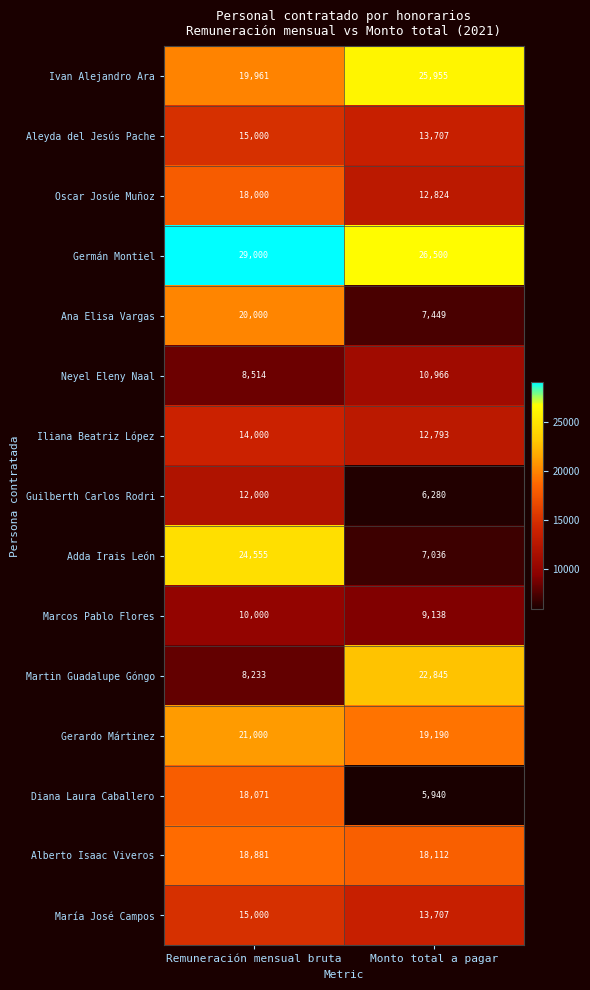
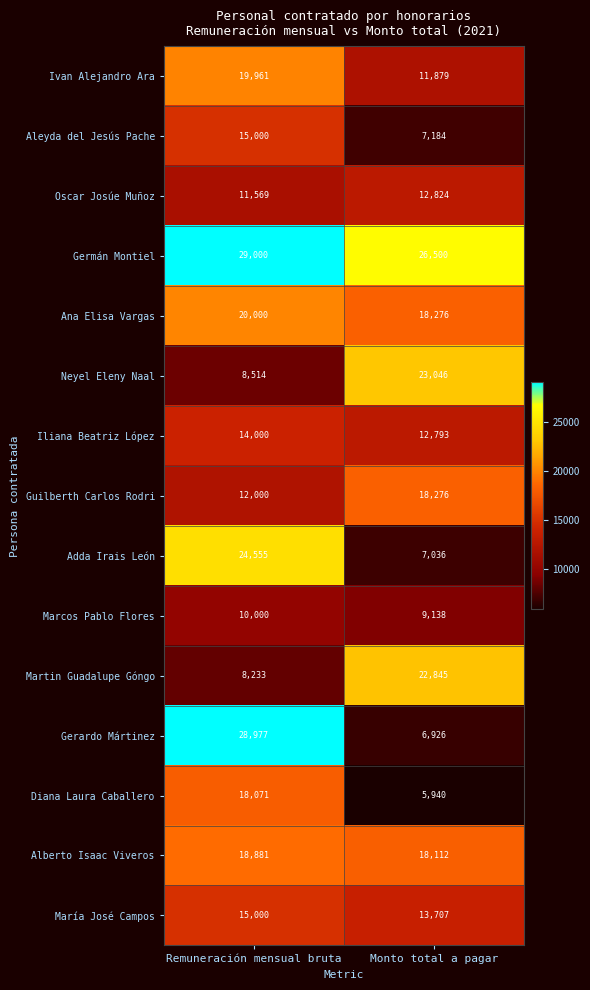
  {
    "Ivan Alejandro Ara": {
      "Remuneración mensual bruta": "19,961",
-     "Monto total a pagar": "25,955"
+     "Monto total a pagar": "11,879"
    },
    "Aleyda del Jesús Pache": {
      "Remuneración mensual bruta": "15,000",
-     "Monto total a pagar": "13,707"
+     "Monto total a pagar": "7,184"
    },
    "Oscar Josúe Muñoz": {
-     "Remuneración mensual bruta": "18,000",
+     "Remuneración mensual bruta": "11,569",
      "Monto total a pagar": "12,824"
    },
    "Germán Montiel": {
      "Remuneración mensual bruta": "29,000",
      "Monto total a pagar": "26,500"
    },
    "Ana Elisa Vargas": {
      "Remuneración mensual bruta": "20,000",
-     "Monto total a pagar": "7,449"
+     "Monto total a pagar": "18,276"
    },
    "Neyel Eleny Naal": {
      "Remuneración mensual bruta": "8,514",
-     "Monto total a pagar": "10,966"
+     "Monto total a pagar": "23,046"
    },
    "Iliana Beatriz López": {
      "Remuneración mensual bruta": "14,000",
      "Monto total a pagar": "12,793"
    },
    "Guilberth Carlos Rodri": {
      "Remuneración mensual bruta": "12,000",
-     "Monto total a pagar": "6,280"
+     "Monto total a pagar": "18,276"
    },
    "Adda Irais León": {
      "Remuneración mensual bruta": "24,555",
      "Monto total a pagar": "7,036"
    },
    "Marcos Pablo Flores": {
      "Remuneración mensual bruta": "10,000",
      "Monto total a pagar": "9,138"
    },
    "Martin Guadalupe Góngo": {
      "Remuneración mensual bruta": "8,233",
      "Monto total a pagar": "22,845"
    },
    "Gerardo Mártinez": {
-     "Remuneración mensual bruta": "21,000",
-     "Monto total a pagar": "19,190"
+     "Remuneración mensual bruta": "28,977",
+     "Monto total a pagar": "6,926"
    },
    "Diana Laura Caballero": {
      "Remuneración mensual bruta": "18,071",
      "Monto total a pagar": "5,940"
    },
    "Alberto Isaac Viveros": {
      "Remuneración mensual bruta": "18,881",
      "Monto total a pagar": "18,112"
    },
    "María José Campos": {
      "Remuneración mensual bruta": "15,000",
      "Monto total a pagar": "13,707"
    }
  }
